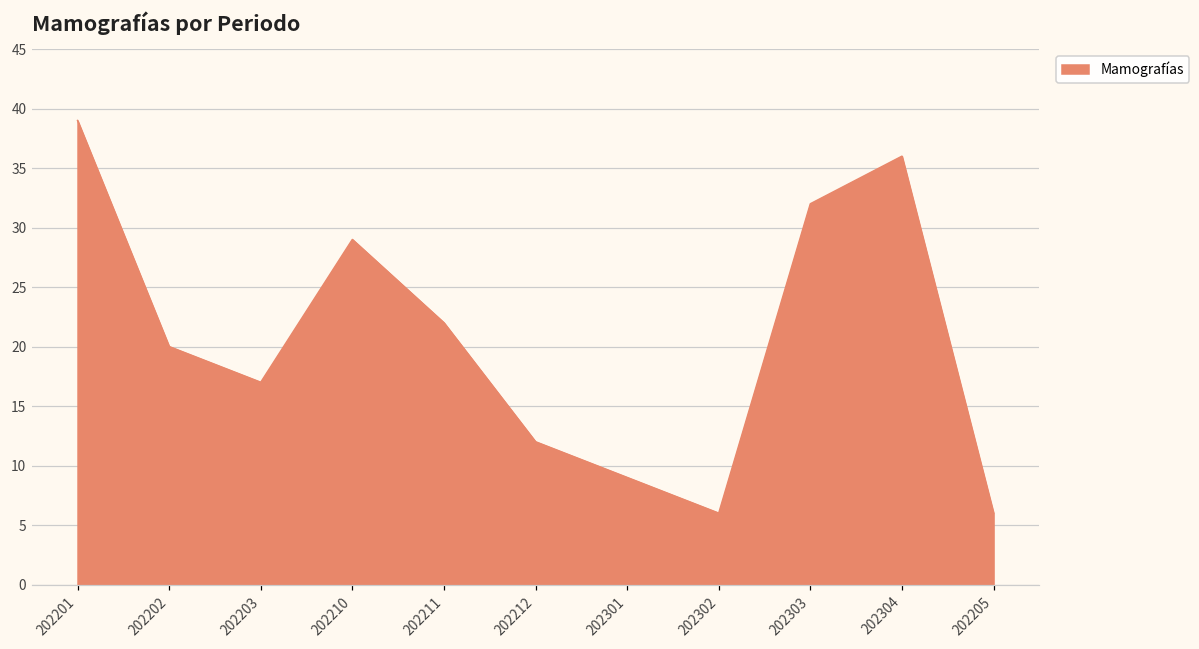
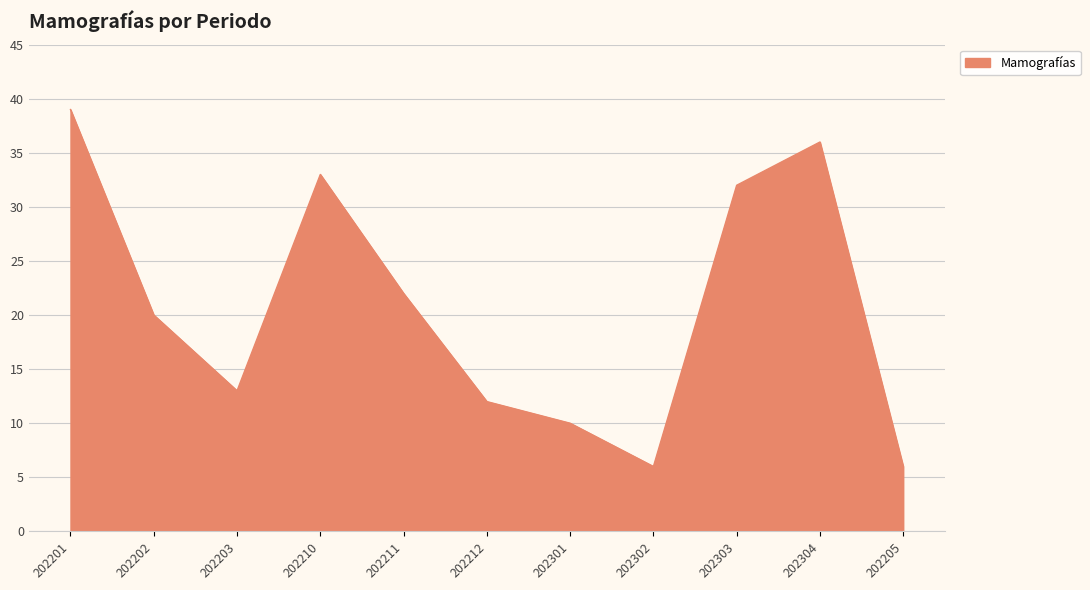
  {
    "202201": 39,
    "202202": 20,
-   "202203": 17,
-   "202210": 29,
+   "202203": 13,
+   "202210": 33,
    "202211": 22,
    "202212": 12,
-   "202301": 9,
+   "202301": 10,
    "202302": 6,
    "202303": 32,
    "202304": 36,
    "202205": 6
  }
